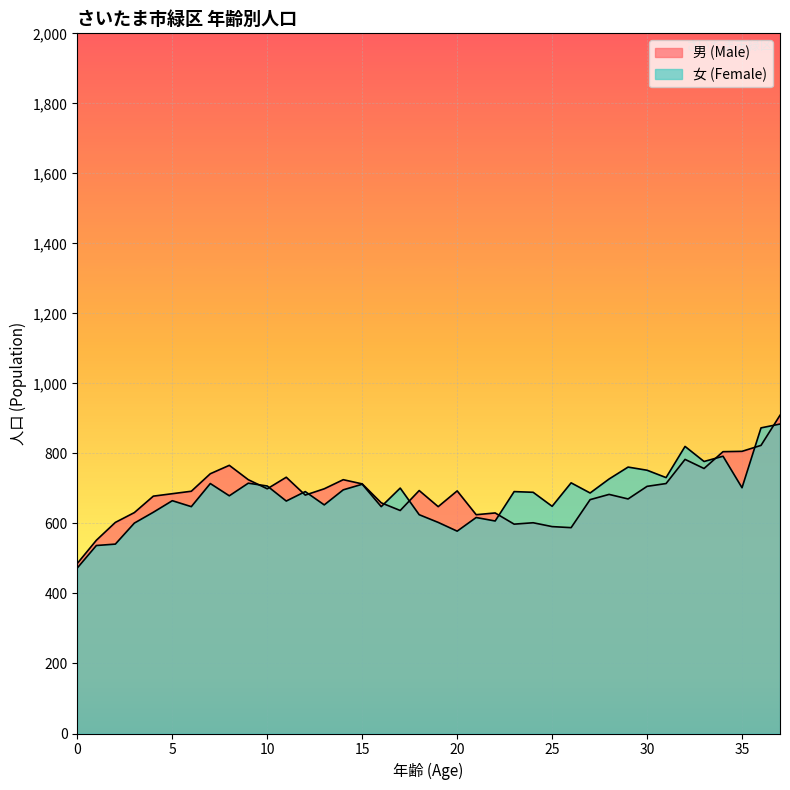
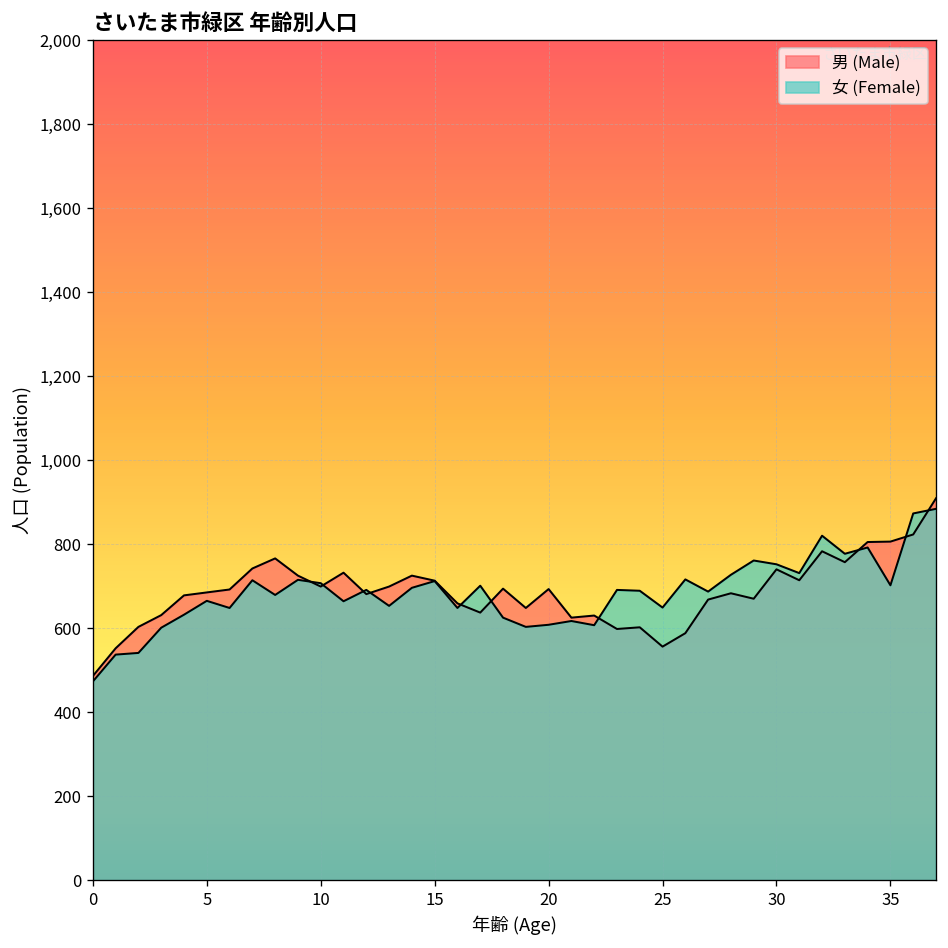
  {
    "男 (Male)": {
      "0": 490,
      "5": 690,
      "10": 700,
      "20": 690,
-     "25": 590,
-     "30": 710,
+     "25": 560,
+     "30": 740,
      "35": 810
    },
    "女 (Female)": {
      "0": 470,
      "5": 670,
      "10": 710,
-     "20": 580,
+     "20": 610,
      "25": 650,
      "30": 750,
      "35": 700
    }
  }
